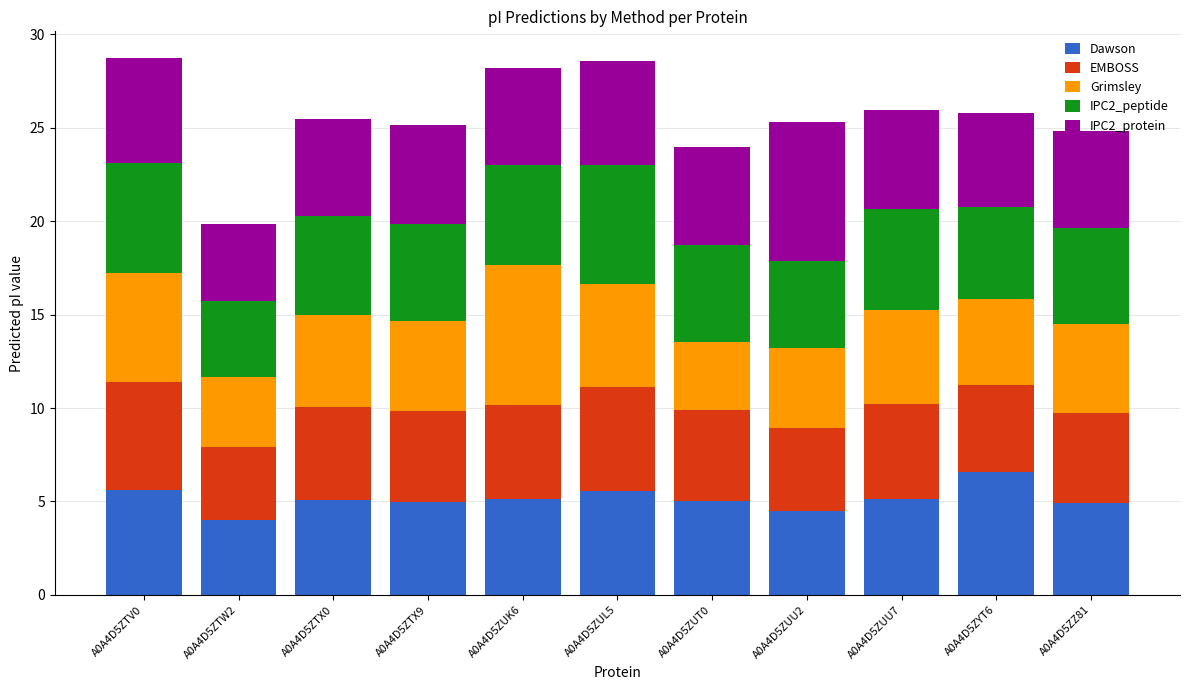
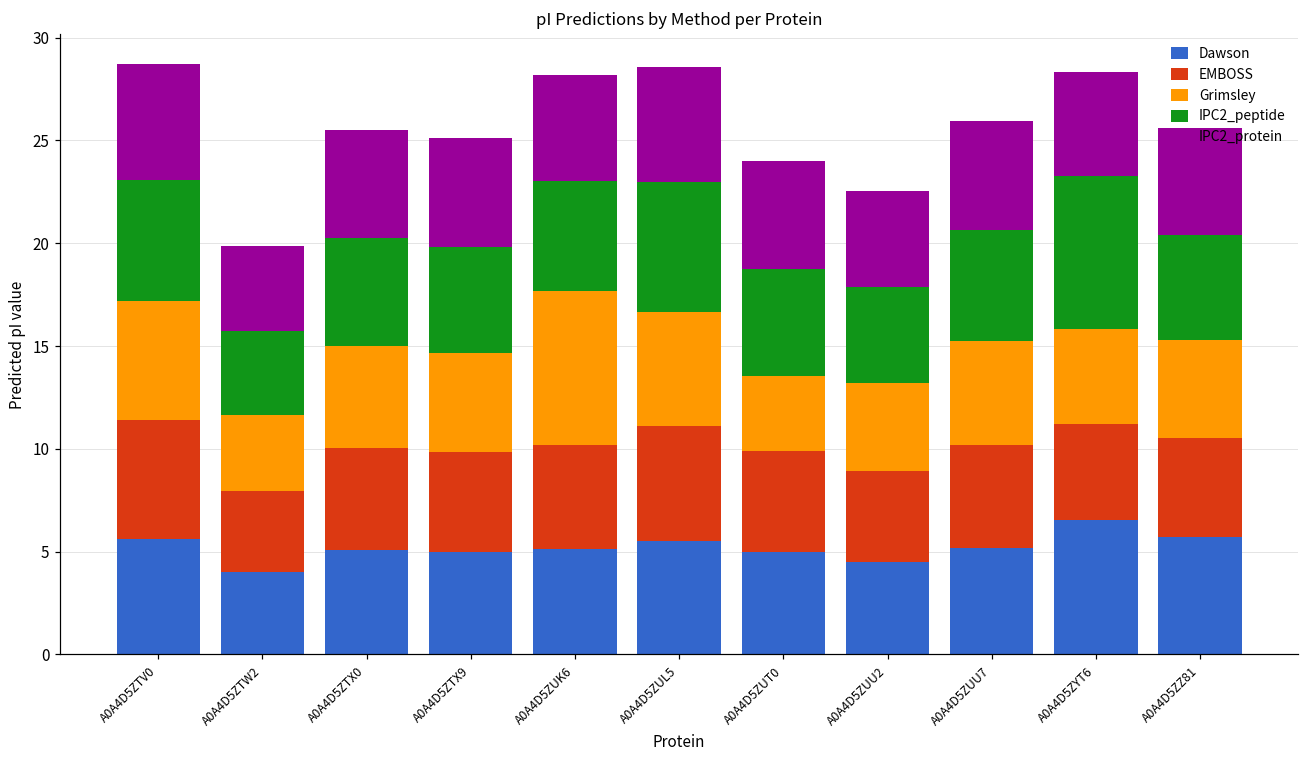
  {
    "Dawson": {
      "A0A4D5ZTV0": 5.6,
      "A0A4D5ZTW2": 4.0,
      "A0A4D5ZTX0": 5.1,
      "A0A4D5ZTX9": 5.0,
      "A0A4D5ZUK6": 5.1,
      "A0A4D5ZUL5": 5.5,
      "A0A4D5ZUT0": 5.0,
      "A0A4D5ZUU2": 4.5,
      "A0A4D5ZUU7": 5.2,
      "A0A4D5ZYT6": 6.6,
-     "A0A4D5ZZ81": 4.9
+     "A0A4D5ZZ81": 5.7
    },
    "EMBOSS": {
      "A0A4D5ZTV0": 5.8,
      "A0A4D5ZTW2": 3.9,
      "A0A4D5ZTX0": 5.0,
      "A0A4D5ZTX9": 4.9,
      "A0A4D5ZUK6": 5.1,
      "A0A4D5ZUL5": 5.6,
      "A0A4D5ZUT0": 4.9,
      "A0A4D5ZUU2": 4.4,
      "A0A4D5ZUU7": 5.0,
      "A0A4D5ZYT6": 4.6,
      "A0A4D5ZZ81": 4.8
    },
    "Grimsley": {
      "A0A4D5ZTV0": 5.8,
      "A0A4D5ZTW2": 3.7,
      "A0A4D5ZTX0": 5.0,
      "A0A4D5ZTX9": 4.8,
      "A0A4D5ZUK6": 7.5,
      "A0A4D5ZUL5": 5.6,
      "A0A4D5ZUT0": 3.7,
      "A0A4D5ZUU2": 4.3,
      "A0A4D5ZUU7": 5.1,
      "A0A4D5ZYT6": 4.6,
      "A0A4D5ZZ81": 4.8
    },
    "IPC2_peptide": {
      "A0A4D5ZTV0": 5.9,
      "A0A4D5ZTW2": 4.1,
      "A0A4D5ZTX0": 5.3,
      "A0A4D5ZTX9": 5.2,
      "A0A4D5ZUK6": 5.3,
      "A0A4D5ZUL5": 6.3,
      "A0A4D5ZUT0": 5.2,
      "A0A4D5ZUU2": 4.7,
      "A0A4D5ZUU7": 5.4,
-     "A0A4D5ZYT6": 4.9,
+     "A0A4D5ZYT6": 7.5,
      "A0A4D5ZZ81": 5.1
    },
    "IPC2_protein": {
      "A0A4D5ZTV0": 5.6,
      "A0A4D5ZTW2": 4.1,
      "A0A4D5ZTX0": 5.2,
      "A0A4D5ZTX9": 5.3,
      "A0A4D5ZUK6": 5.2,
      "A0A4D5ZUL5": 5.6,
      "A0A4D5ZUT0": 5.2,
-     "A0A4D5ZUU2": 7.4,
+     "A0A4D5ZUU2": 4.6,
      "A0A4D5ZUU7": 5.3,
      "A0A4D5ZYT6": 5.1,
      "A0A4D5ZZ81": 5.2
    }
  }
